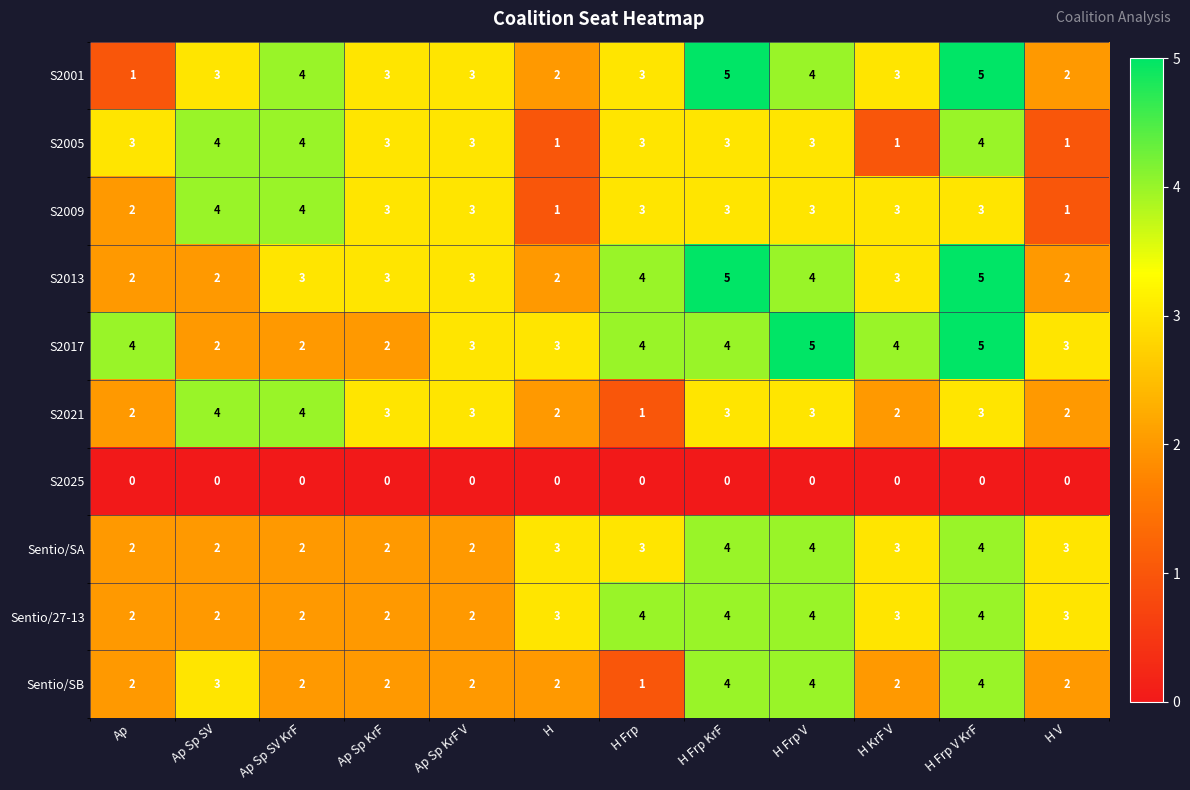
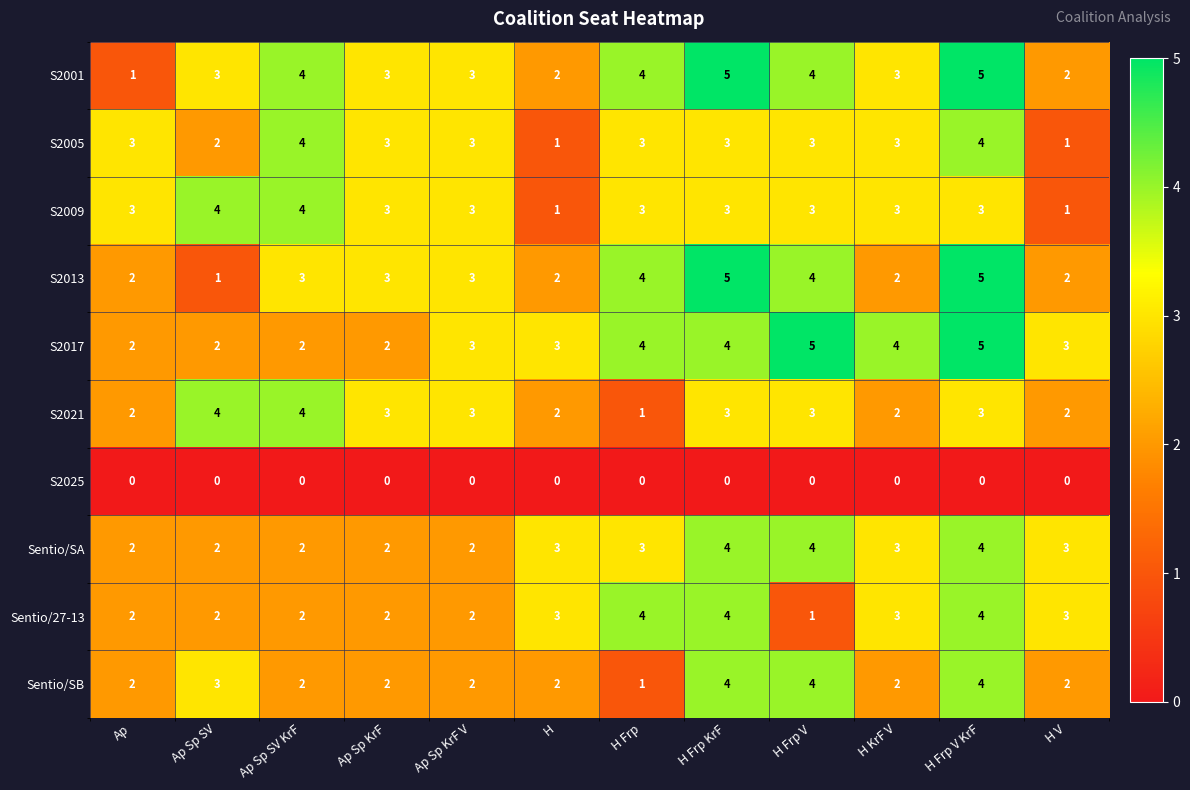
  {
    "S2001": {
      "Ap": 1,
      "Ap Sp SV": 3,
      "Ap Sp SV KrF": 4,
      "Ap Sp KrF": 3,
      "Ap Sp KrF V": 3,
      "H": 2,
-     "H Frp": 3,
+     "H Frp": 4,
      "H Frp KrF": 5,
      "H Frp V": 4,
      "H KrF V": 3,
      "H Frp V KrF": 5,
      "H V": 2
    },
    "S2005": {
      "Ap": 3,
-     "Ap Sp SV": 4,
+     "Ap Sp SV": 2,
      "Ap Sp SV KrF": 4,
      "Ap Sp KrF": 3,
      "Ap Sp KrF V": 3,
      "H": 1,
      "H Frp": 3,
      "H Frp KrF": 3,
      "H Frp V": 3,
-     "H KrF V": 1,
+     "H KrF V": 3,
      "H Frp V KrF": 4,
      "H V": 1
    },
    "S2009": {
-     "Ap": 2,
+     "Ap": 3,
      "Ap Sp SV": 4,
      "Ap Sp SV KrF": 4,
      "Ap Sp KrF": 3,
      "Ap Sp KrF V": 3,
      "H": 1,
      "H Frp": 3,
      "H Frp KrF": 3,
      "H Frp V": 3,
      "H KrF V": 3,
      "H Frp V KrF": 3,
      "H V": 1
    },
    "S2013": {
      "Ap": 2,
-     "Ap Sp SV": 2,
+     "Ap Sp SV": 1,
      "Ap Sp SV KrF": 3,
      "Ap Sp KrF": 3,
      "Ap Sp KrF V": 3,
      "H": 2,
      "H Frp": 4,
      "H Frp KrF": 5,
      "H Frp V": 4,
-     "H KrF V": 3,
+     "H KrF V": 2,
      "H Frp V KrF": 5,
      "H V": 2
    },
    "S2017": {
-     "Ap": 4,
+     "Ap": 2,
      "Ap Sp SV": 2,
      "Ap Sp SV KrF": 2,
      "Ap Sp KrF": 2,
      "Ap Sp KrF V": 3,
      "H": 3,
      "H Frp": 4,
      "H Frp KrF": 4,
      "H Frp V": 5,
      "H KrF V": 4,
      "H Frp V KrF": 5,
      "H V": 3
    },
    "S2021": {
      "Ap": 2,
      "Ap Sp SV": 4,
      "Ap Sp SV KrF": 4,
      "Ap Sp KrF": 3,
      "Ap Sp KrF V": 3,
      "H": 2,
      "H Frp": 1,
      "H Frp KrF": 3,
      "H Frp V": 3,
      "H KrF V": 2,
      "H Frp V KrF": 3,
      "H V": 2
    },
    "S2025": {
      "Ap": 0,
      "Ap Sp SV": 0,
      "Ap Sp SV KrF": 0,
      "Ap Sp KrF": 0,
      "Ap Sp KrF V": 0,
      "H": 0,
      "H Frp": 0,
      "H Frp KrF": 0,
      "H Frp V": 0,
      "H KrF V": 0,
      "H Frp V KrF": 0,
      "H V": 0
    },
    "Sentio/SA": {
      "Ap": 2,
      "Ap Sp SV": 2,
      "Ap Sp SV KrF": 2,
      "Ap Sp KrF": 2,
      "Ap Sp KrF V": 2,
      "H": 3,
      "H Frp": 3,
      "H Frp KrF": 4,
      "H Frp V": 4,
      "H KrF V": 3,
      "H Frp V KrF": 4,
      "H V": 3
    },
    "Sentio/27-13": {
      "Ap": 2,
      "Ap Sp SV": 2,
      "Ap Sp SV KrF": 2,
      "Ap Sp KrF": 2,
      "Ap Sp KrF V": 2,
      "H": 3,
      "H Frp": 4,
      "H Frp KrF": 4,
-     "H Frp V": 4,
+     "H Frp V": 1,
      "H KrF V": 3,
      "H Frp V KrF": 4,
      "H V": 3
    },
    "Sentio/SB": {
      "Ap": 2,
      "Ap Sp SV": 3,
      "Ap Sp SV KrF": 2,
      "Ap Sp KrF": 2,
      "Ap Sp KrF V": 2,
      "H": 2,
      "H Frp": 1,
      "H Frp KrF": 4,
      "H Frp V": 4,
      "H KrF V": 2,
      "H Frp V KrF": 4,
      "H V": 2
    }
  }
